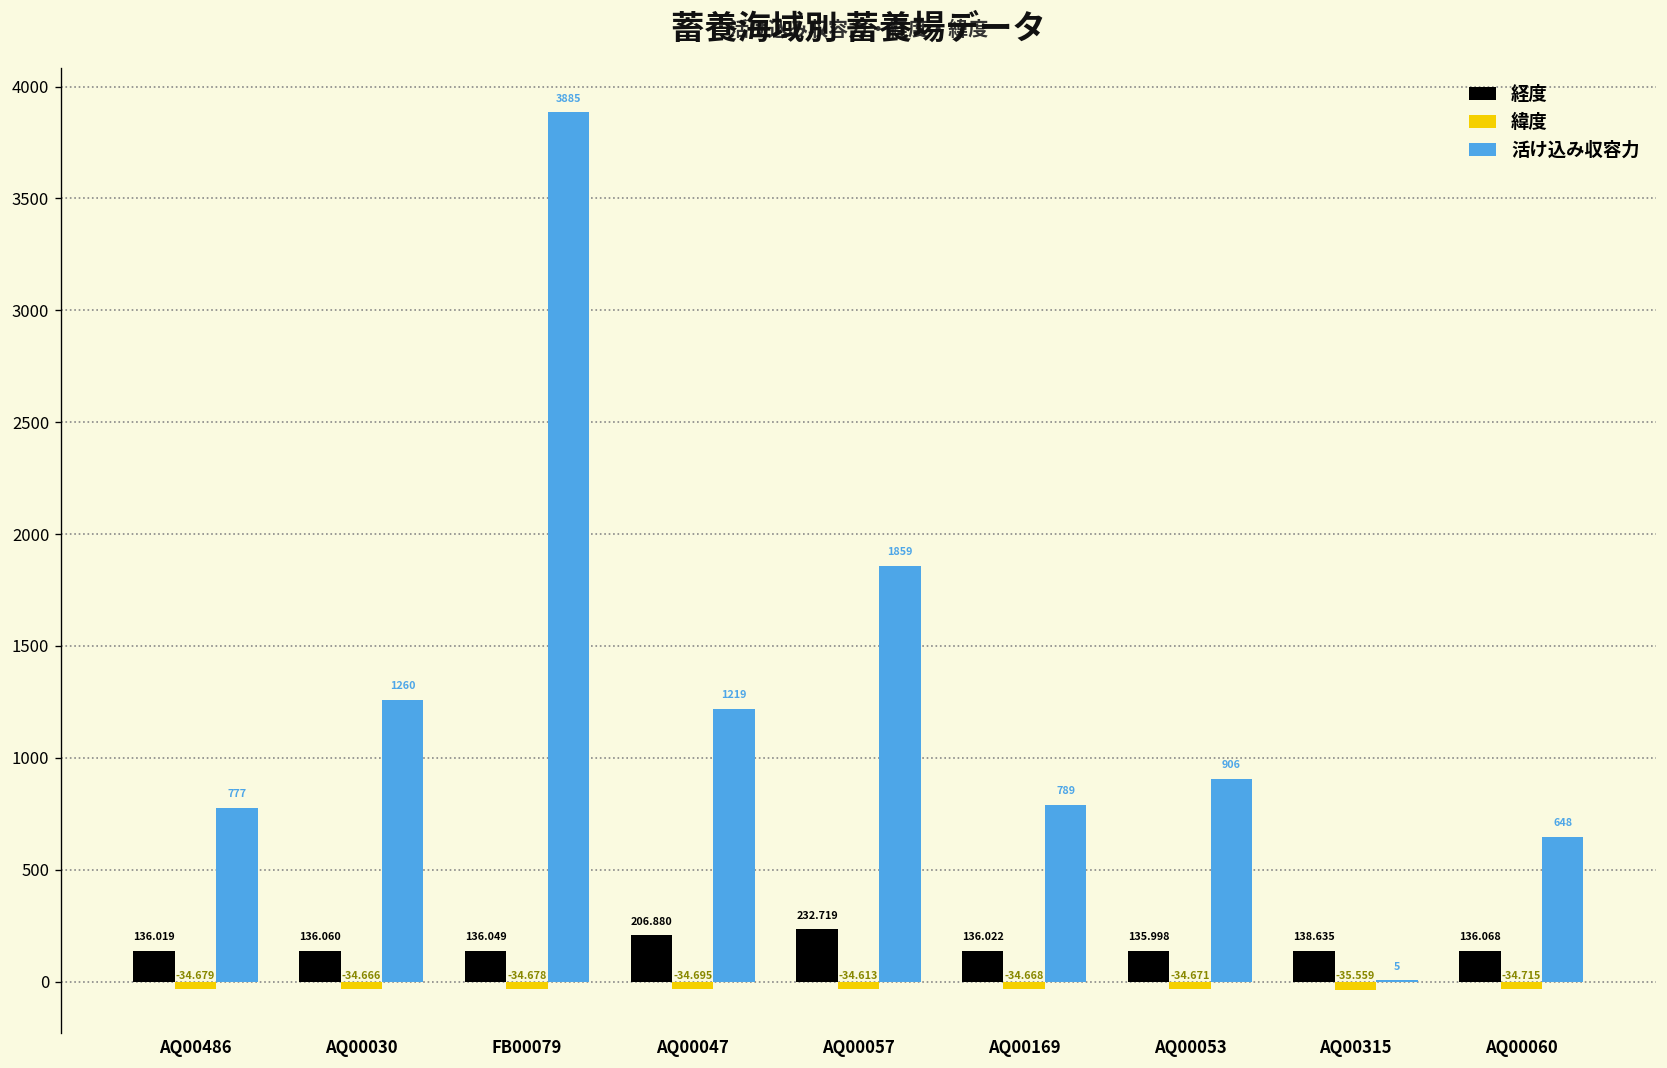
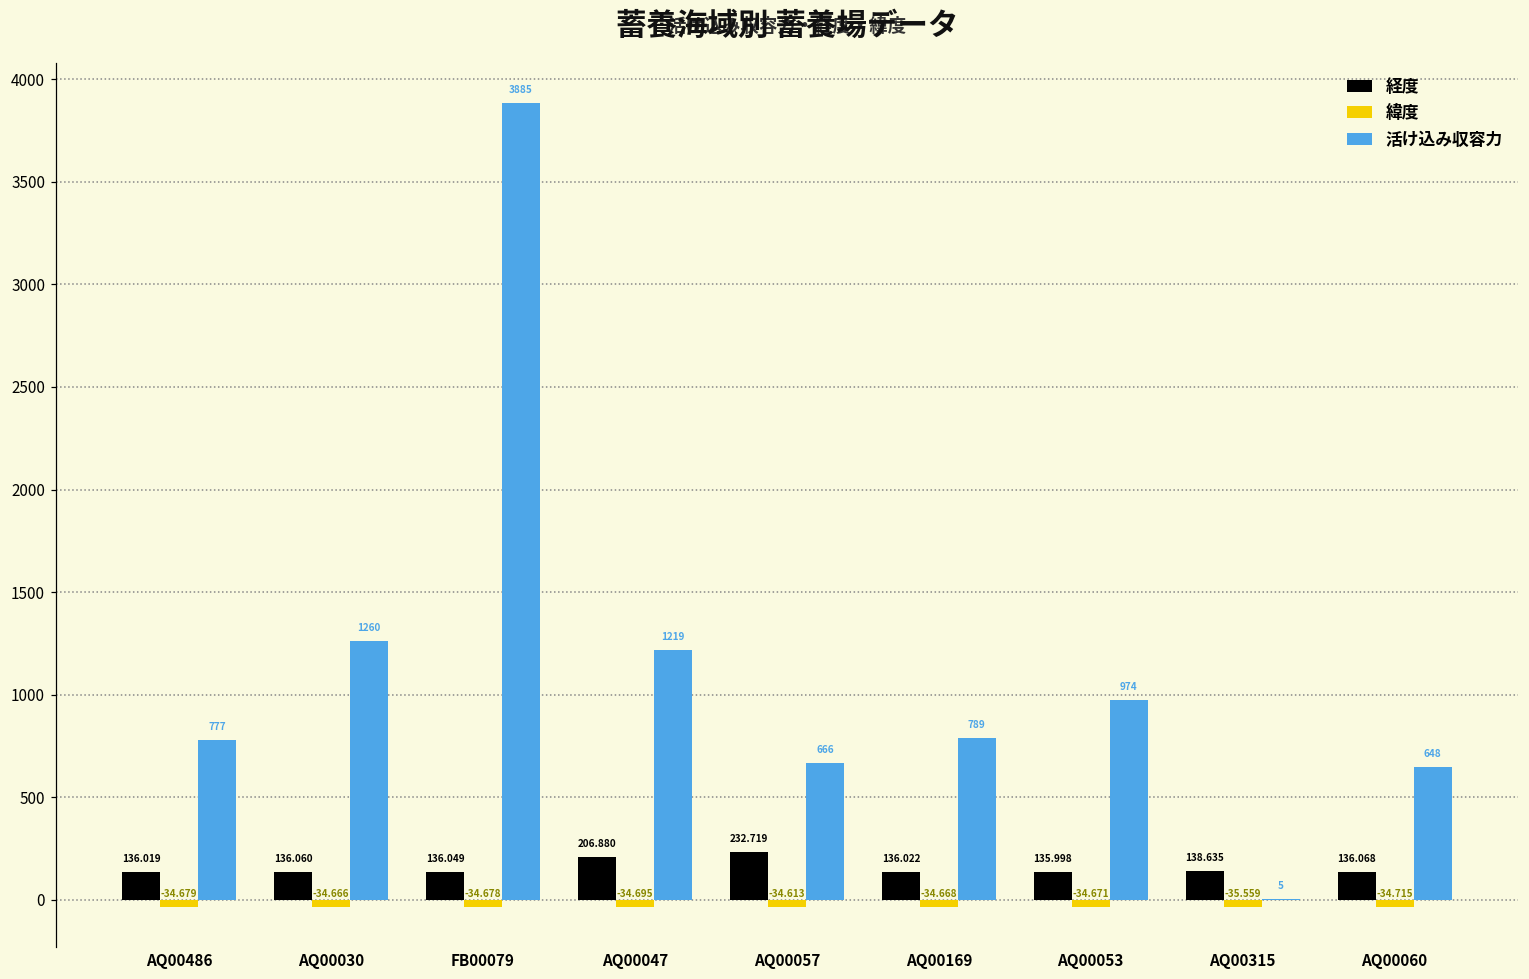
  {
    "経度": {
      "AQ00486": 136.019,
      "AQ00030": 136.060,
      "FB00079": 136.049,
      "AQ00047": 206.880,
      "AQ00057": 232.719,
      "AQ00169": 136.022,
      "AQ00053": 135.998,
      "AQ00315": 138.635,
      "AQ00060": 136.068
    },
    "緯度": {
      "AQ00486": -34.679,
      "AQ00030": -34.666,
      "FB00079": -34.678,
      "AQ00047": -34.695,
      "AQ00057": -34.613,
      "AQ00169": -34.668,
      "AQ00053": -34.671,
      "AQ00315": -35.559,
      "AQ00060": -34.715
    },
    "活け込み収容力": {
      "AQ00486": 777,
      "AQ00030": 1260,
      "FB00079": 3885,
      "AQ00047": 1219,
-     "AQ00057": 1859,
+     "AQ00057": 666,
      "AQ00169": 789,
-     "AQ00053": 906,
+     "AQ00053": 974,
      "AQ00315": 5,
      "AQ00060": 648
    }
  }
